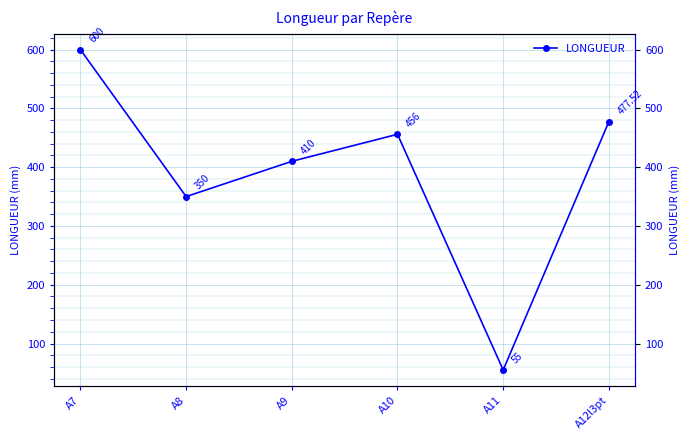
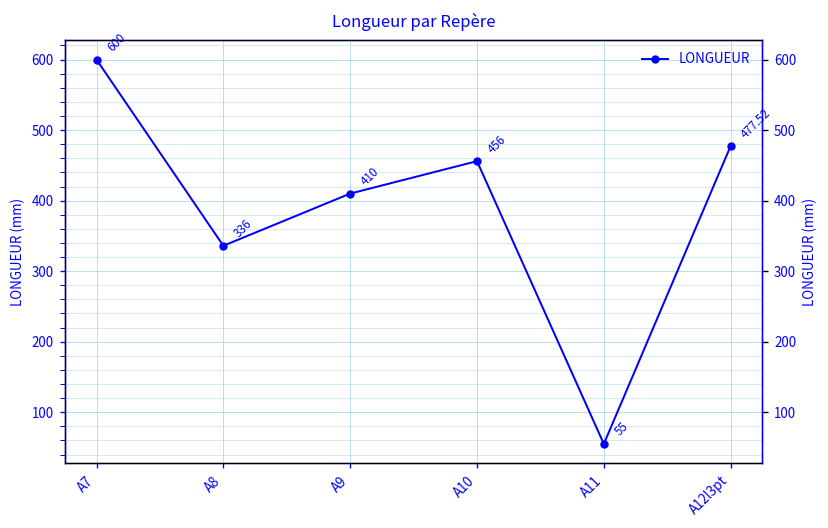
  {
    "A7": 600,
-   "A8": 350,
+   "A8": 336,
    "A9": 410,
    "A10": 456,
    "A11": 55,
    "A12l3pt": 477.52
  }
